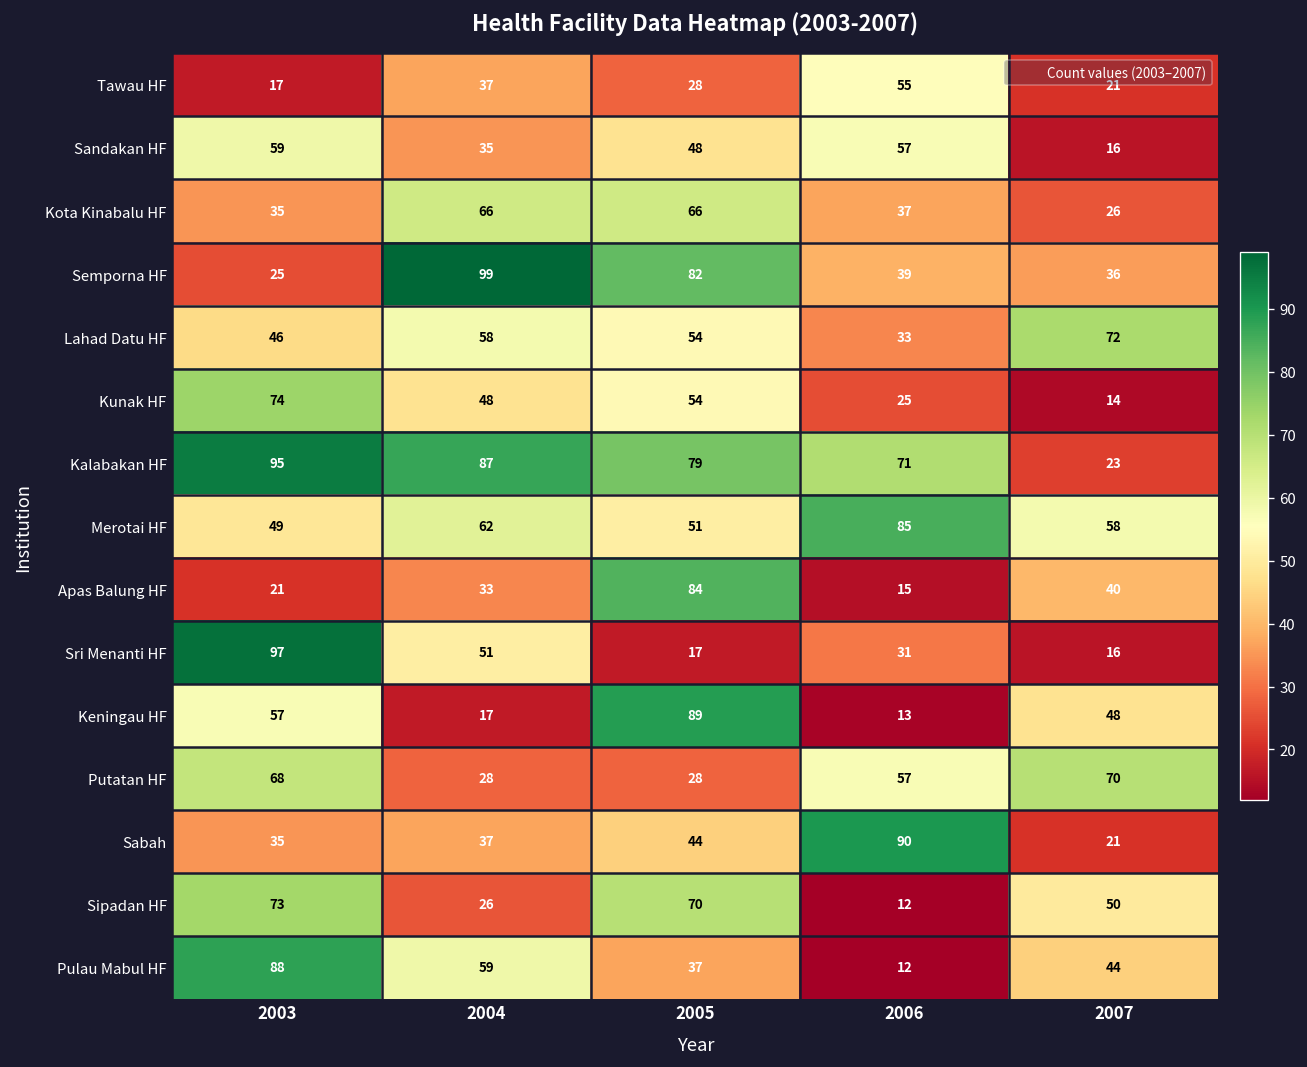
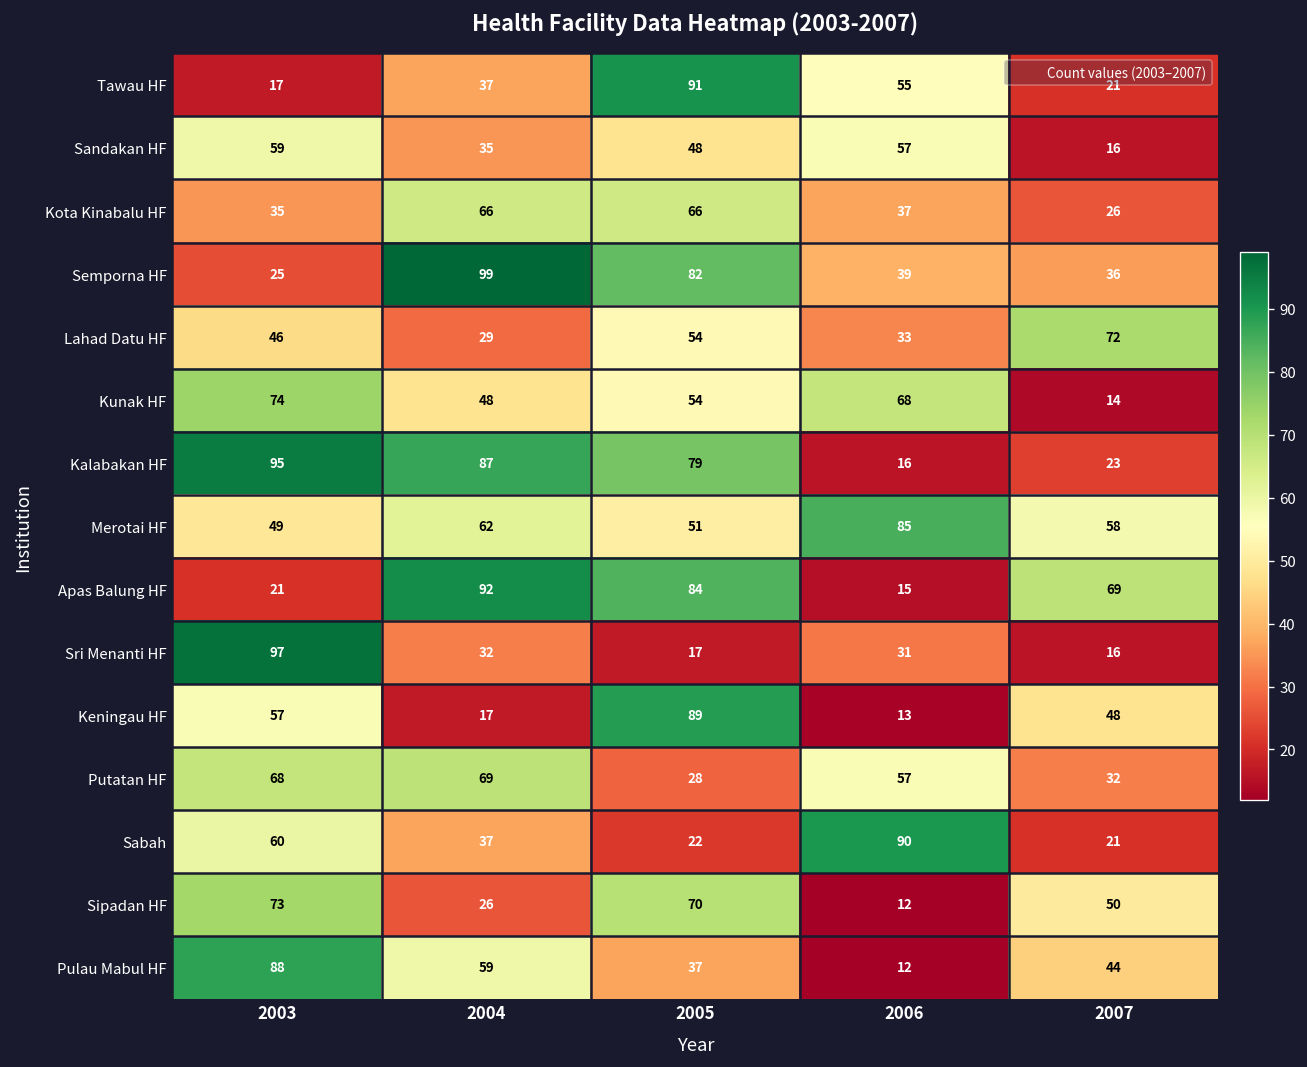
  {
    "Tawau HF": {
      "2003": 17,
      "2004": 37,
-     "2005": 28,
+     "2005": 91,
      "2006": 55
    },
    "Sandakan HF": {
      "2003": 59,
      "2004": 35,
      "2005": 48,
      "2006": 57,
      "2007": 16
    },
    "Kota Kinabalu HF": {
      "2003": 35,
      "2004": 66,
      "2005": 66,
      "2006": 37,
      "2007": 26
    },
    "Semporna HF": {
      "2003": 25,
      "2004": 99,
      "2005": 82,
      "2006": 39,
      "2007": 36
    },
    "Lahad Datu HF": {
      "2003": 46,
-     "2004": 58,
+     "2004": 29,
      "2005": 54,
      "2006": 33,
      "2007": 72
    },
    "Kunak HF": {
      "2003": 74,
      "2004": 48,
      "2005": 54,
-     "2006": 25,
+     "2006": 68,
      "2007": 14
    },
    "Kalabakan HF": {
      "2003": 95,
      "2004": 87,
      "2005": 79,
-     "2006": 71,
+     "2006": 16,
      "2007": 23
    },
    "Merotai HF": {
      "2003": 49,
      "2004": 62,
      "2005": 51,
      "2006": 85,
      "2007": 58
    },
    "Apas Balung HF": {
      "2003": 21,
-     "2004": 33,
+     "2004": 92,
      "2005": 84,
      "2006": 15,
-     "2007": 40
+     "2007": 69
    },
    "Sri Menanti HF": {
      "2003": 97,
-     "2004": 51,
+     "2004": 32,
      "2005": 17,
      "2006": 31,
      "2007": 16
    },
    "Keningau HF": {
      "2003": 57,
      "2004": 17,
      "2005": 89,
      "2006": 13,
      "2007": 48
    },
    "Putatan HF": {
      "2003": 68,
-     "2004": 28,
+     "2004": 69,
      "2005": 28,
      "2006": 57,
-     "2007": 70
+     "2007": 32
    },
    "Sabah": {
-     "2003": 35,
+     "2003": 60,
      "2004": 37,
-     "2005": 44,
+     "2005": 22,
      "2006": 90,
      "2007": 21
    },
    "Sipadan HF": {
      "2003": 73,
      "2004": 26,
      "2005": 70,
      "2006": 12,
      "2007": 50
    },
    "Pulau Mabul HF": {
      "2003": 88,
      "2004": 59,
      "2005": 37,
      "2006": 12,
      "2007": 44
    }
  }
